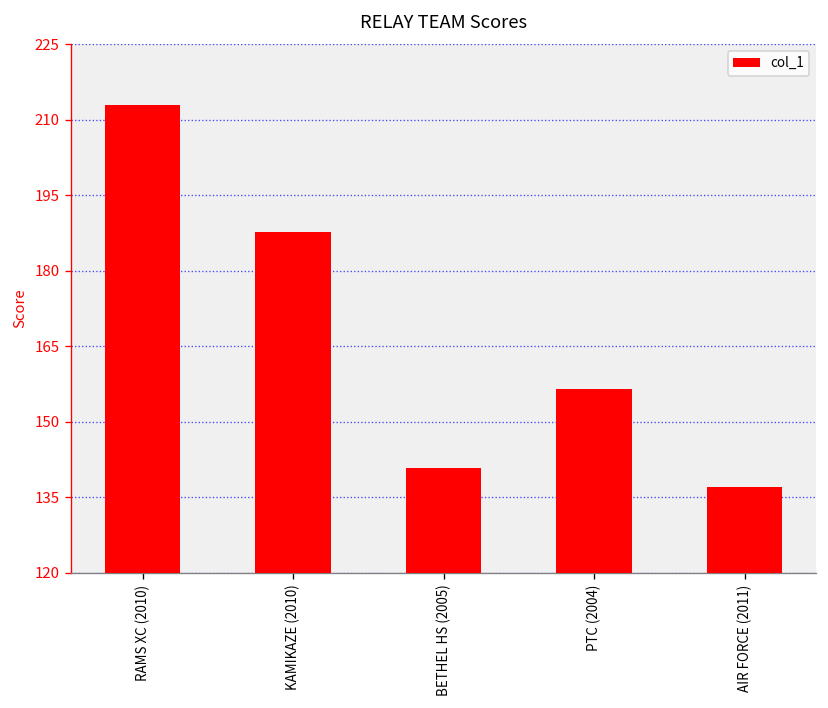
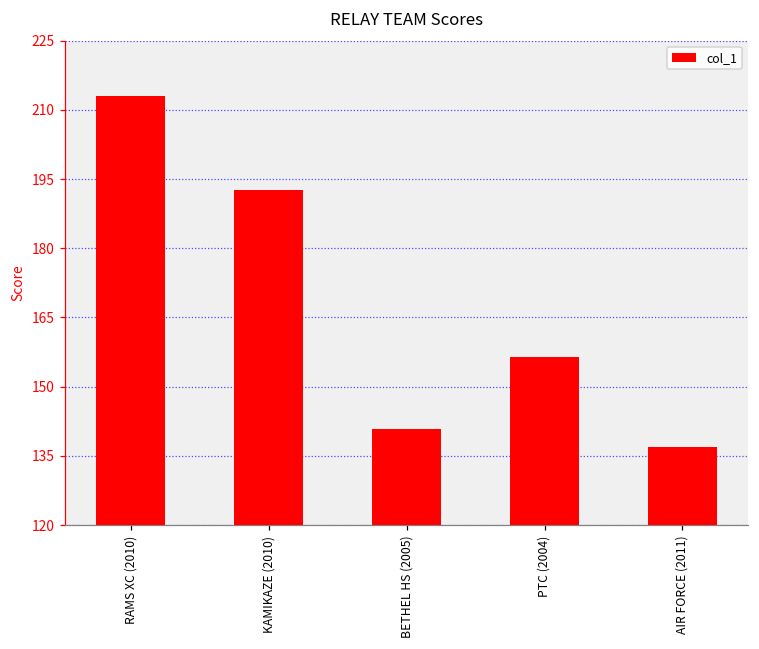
  {
    "RAMS XC (2010)": 213,
-   "KAMIKAZE (2010)": 188,
+   "KAMIKAZE (2010)": 193,
    "BETHEL HS (2005)": 141,
    "PTC (2004)": 157,
    "AIR FORCE (2011)": 137
  }
